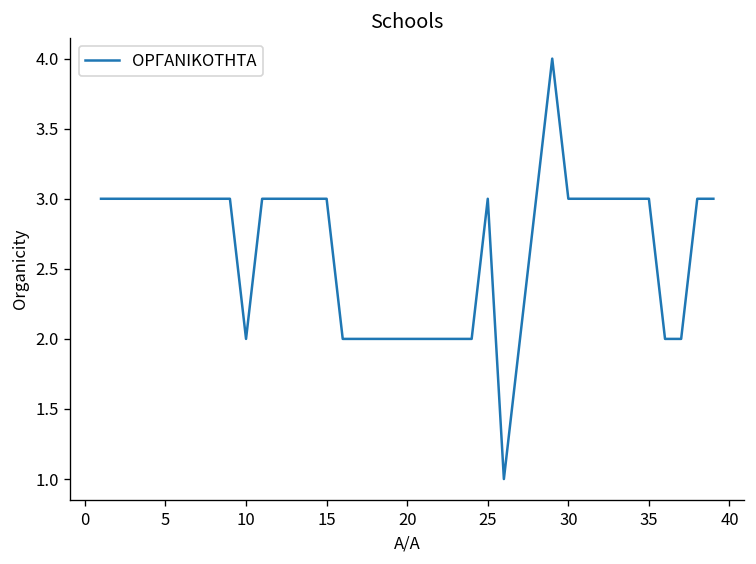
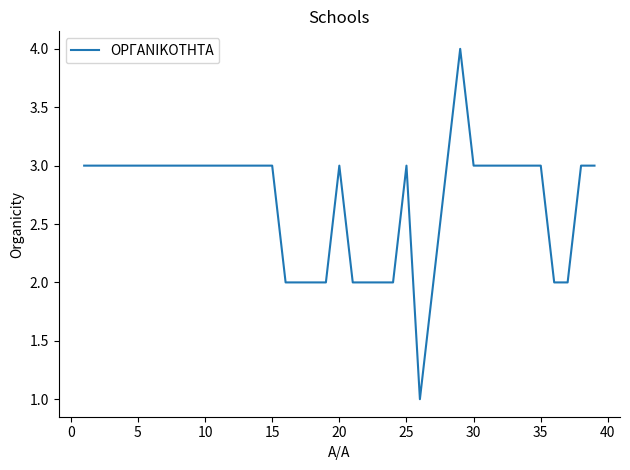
  {
    "5": 3,
-   "10": 2,
+   "10": 3,
    "15": 3,
-   "20": 2,
+   "20": 3,
    "25": 3,
    "30": 3,
    "35": 3
  }
